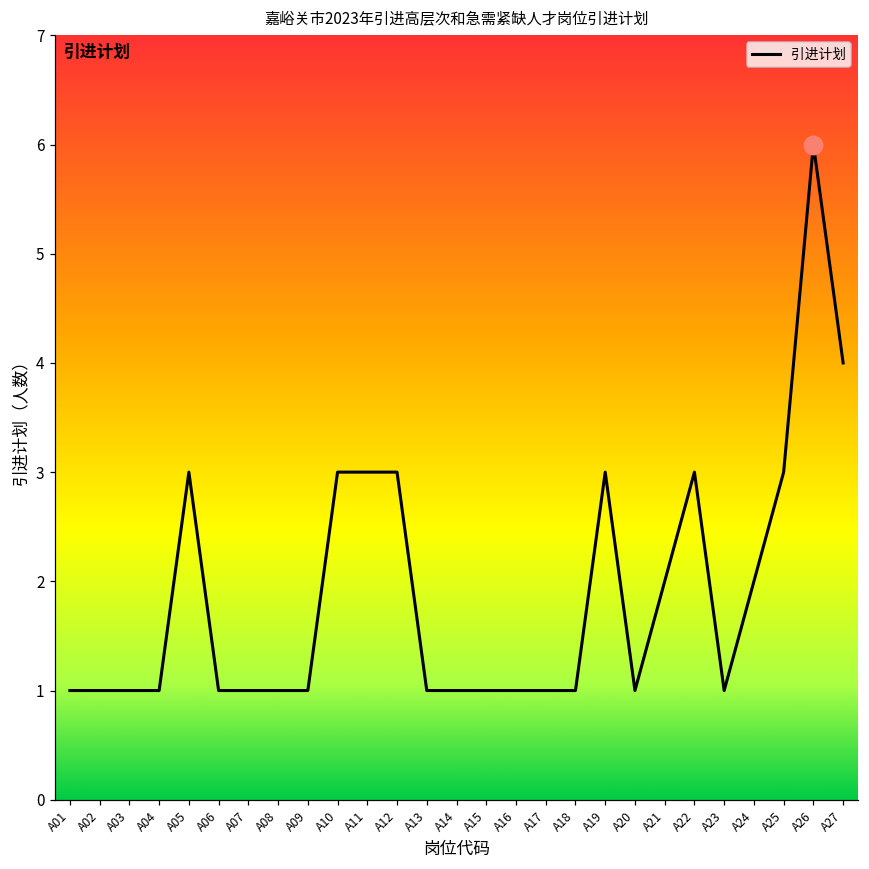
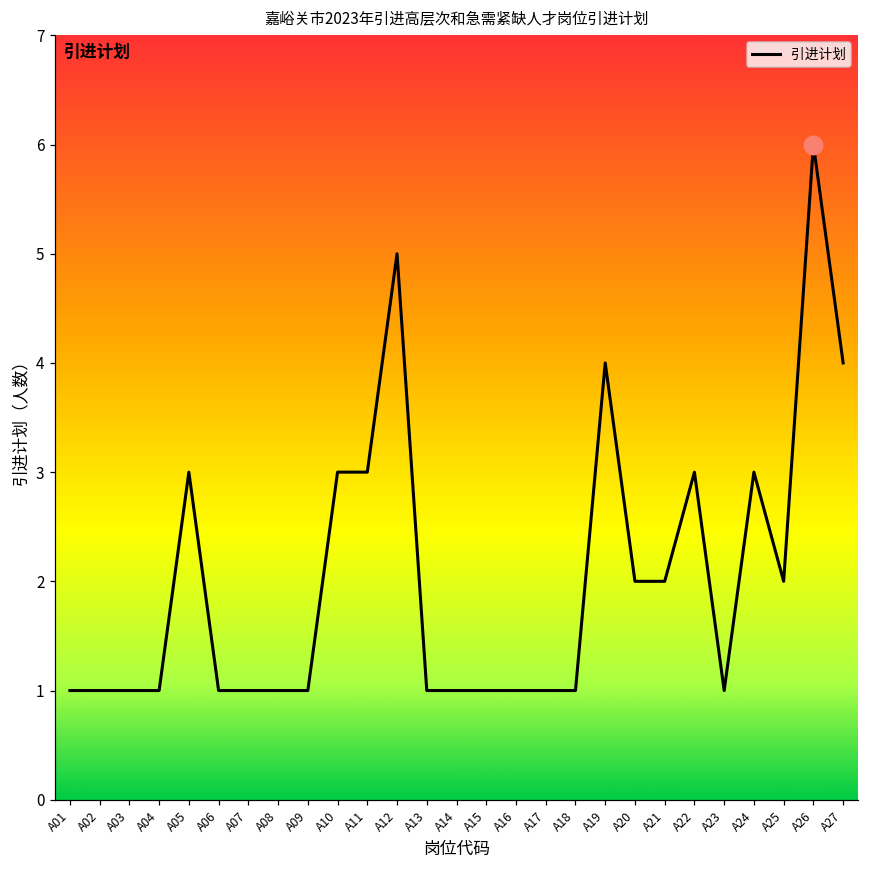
  {
    "引进计划": {
      "A01": 1,
      "A02": 1,
      "A03": 1,
      "A04": 1,
      "A05": 3,
      "A06": 1,
      "A07": 1,
      "A08": 1,
      "A09": 1,
      "A10": 3,
      "A11": 3,
-     "A12": 3,
+     "A12": 5,
      "A13": 1,
      "A14": 1,
      "A15": 1,
      "A16": 1,
      "A17": 1,
      "A18": 1,
-     "A19": 3,
-     "A20": 1,
+     "A19": 4,
+     "A20": 2,
      "A21": 2,
      "A22": 3,
      "A23": 1,
-     "A24": 2,
-     "A25": 3,
+     "A24": 3,
+     "A25": 2,
      "A27": 4
    }
  }
